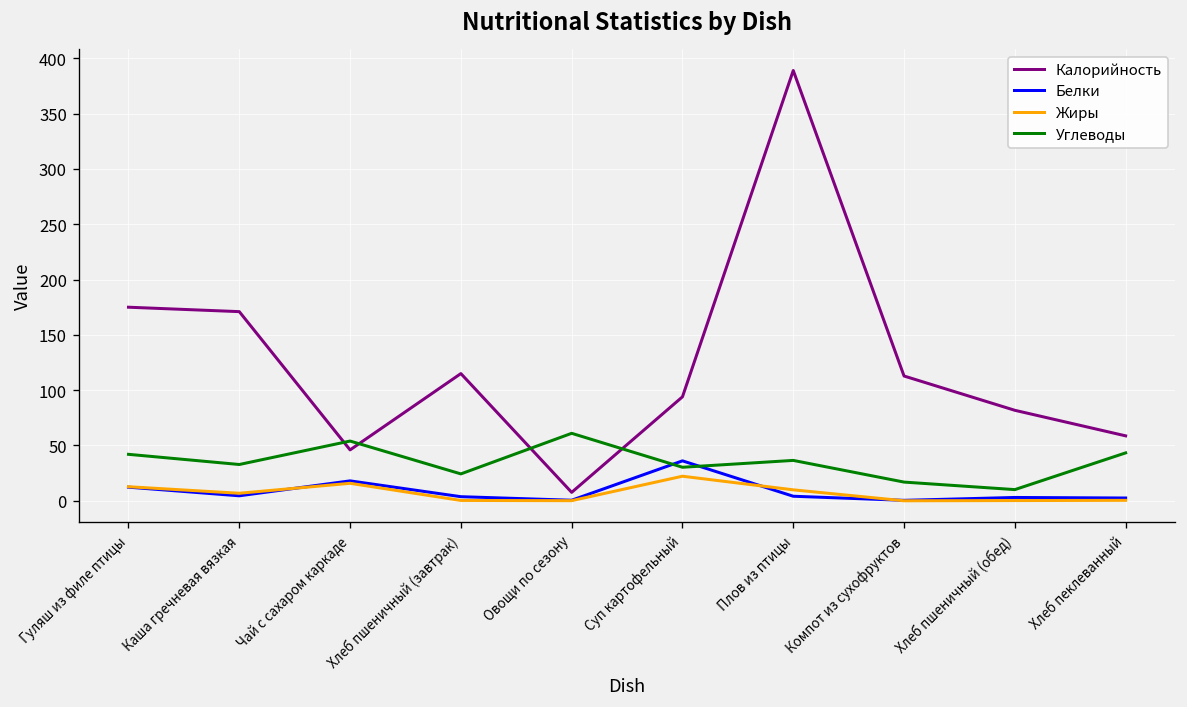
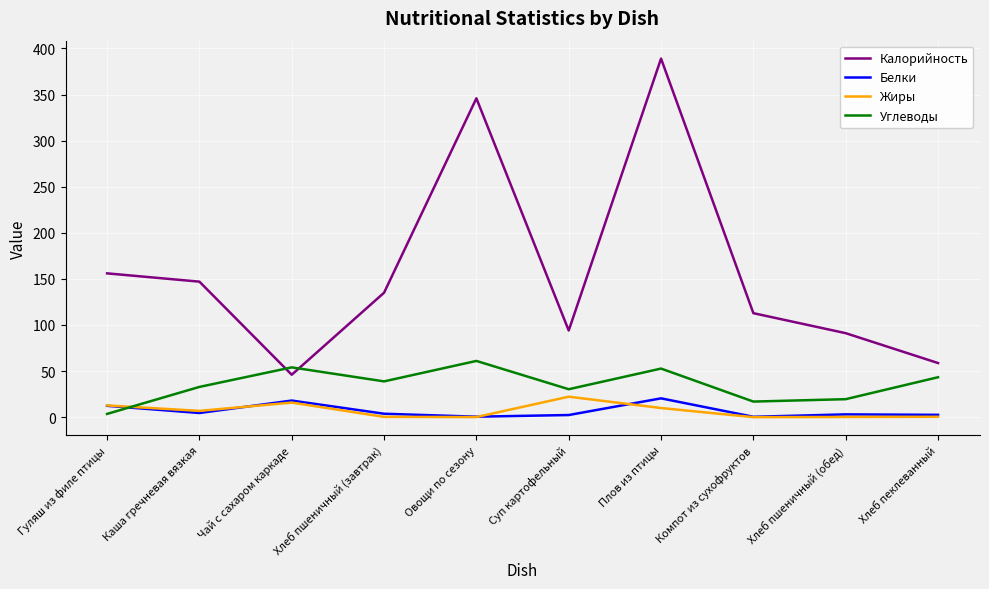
  {
    "Калорийность": {
-     "Гуляш из филе птицы": 180,
-     "Каша гречневая вязкая": 170,
+     "Гуляш из филе птицы": 160,
+     "Каша гречневая вязкая": 150,
      "Чай с сахаром каркаде": 50,
-     "Хлеб пшеничный (завтрак)": 120,
-     "Овощи по сезону": 10,
+     "Хлеб пшеничный (завтрак)": 140,
+     "Овощи по сезону": 350,
      "Суп картофельный": 90,
      "Плов из птицы": 390,
      "Компот из сухофруктов": 110,
-     "Хлеб пшеничный (обед)": 80,
+     "Хлеб пшеничный (обед)": 90,
      "Хлеб пеклеванный": 60
    },
    "Белки": {
      "Хлеб пшеничный (завтрак)": 0,
-     "Суп картофельный": 40,
-     "Плов из птицы": 0,
+     "Суп картофельный": 0,
+     "Плов из птицы": 20,
      "Хлеб пшеничный (обед)": 0
    },
    "Жиры": {
      "Хлеб пшеничный (завтрак)": 0,
      "Суп картофельный": 20,
      "Плов из птицы": 10,
      "Хлеб пшеничный (обед)": 0
    },
    "Углеводы": {
-     "Гуляш из филе птицы": 40,
+     "Гуляш из филе птицы": 0,
      "Каша гречневая вязкая": 30,
      "Чай с сахаром каркаде": 50,
-     "Хлеб пшеничный (завтрак)": 20,
+     "Хлеб пшеничный (завтрак)": 40,
      "Овощи по сезону": 60,
      "Суп картофельный": 30,
-     "Плов из птицы": 40,
+     "Плов из птицы": 50,
      "Компот из сухофруктов": 20,
-     "Хлеб пшеничный (обед)": 10,
+     "Хлеб пшеничный (обед)": 20,
      "Хлеб пеклеванный": 40
    }
  }
